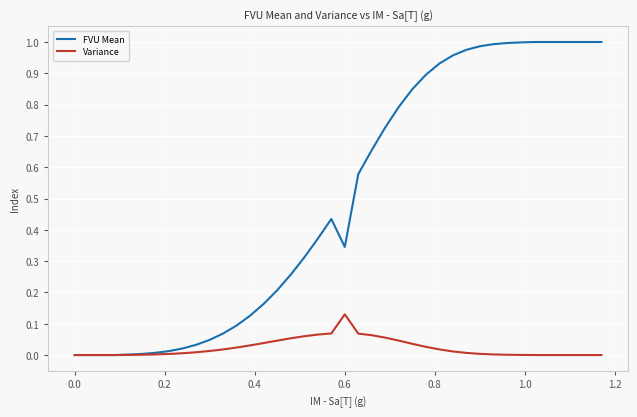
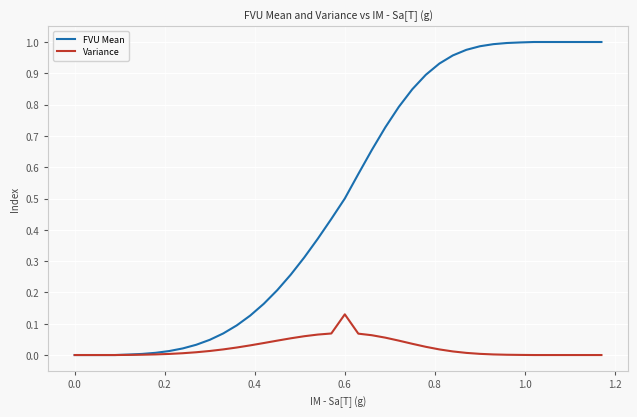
  {
    "FVU Mean": {
-     "0.6": 0.35
+     "0.6": 0.50
    },
    "Variance": {
      "0.6": 0.13
    }
  }
